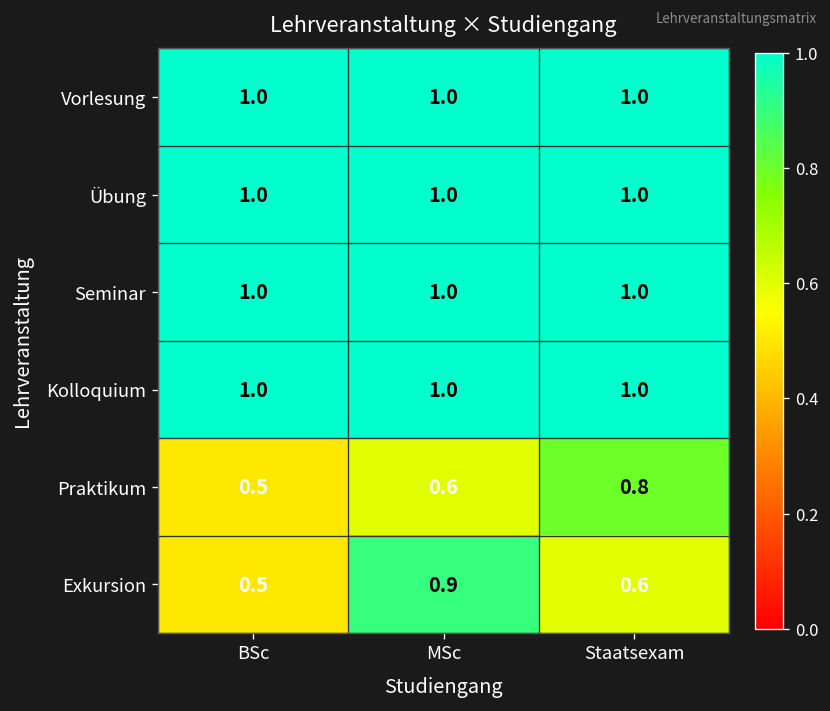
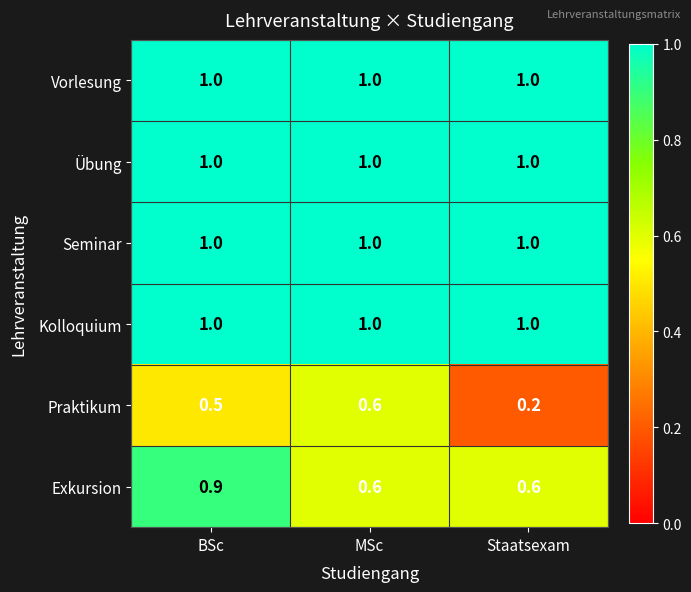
  {
    "Vorlesung": {
      "BSc": 1.0,
      "MSc": 1.0,
      "Staatsexam": 1.0
    },
    "Übung": {
      "BSc": 1.0,
      "MSc": 1.0,
      "Staatsexam": 1.0
    },
    "Seminar": {
      "BSc": 1.0,
      "MSc": 1.0,
      "Staatsexam": 1.0
    },
    "Kolloquium": {
      "BSc": 1.0,
      "MSc": 1.0,
      "Staatsexam": 1.0
    },
    "Praktikum": {
      "BSc": 0.5,
      "MSc": 0.6,
-     "Staatsexam": 0.8
+     "Staatsexam": 0.2
    },
    "Exkursion": {
-     "BSc": 0.5,
-     "MSc": 0.9,
+     "BSc": 0.9,
+     "MSc": 0.6,
      "Staatsexam": 0.6
    }
  }
